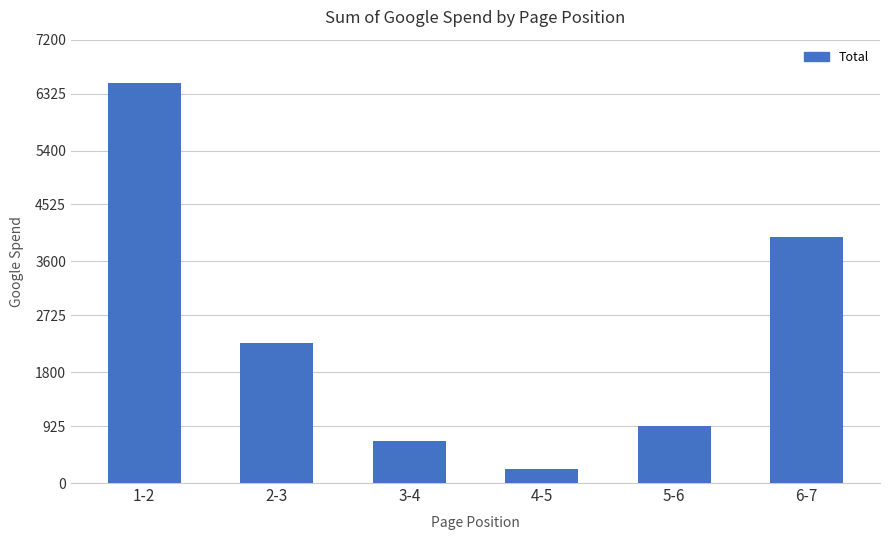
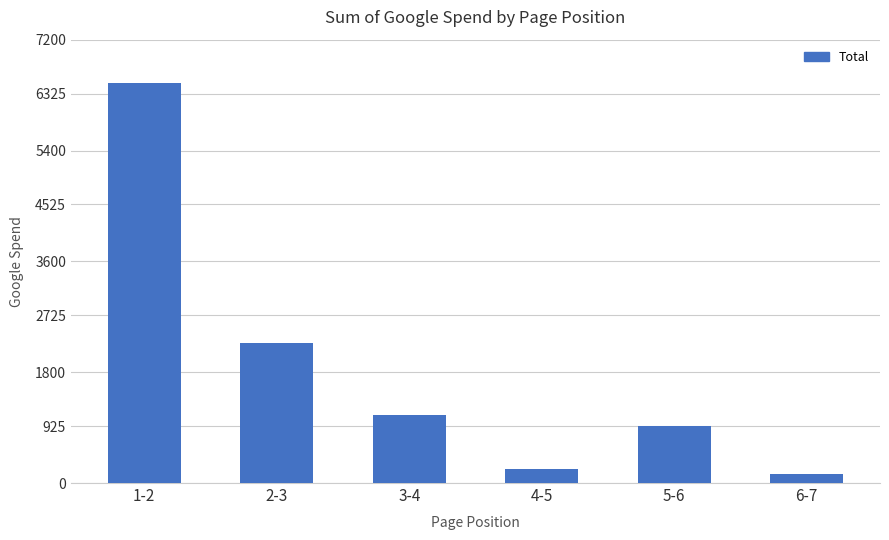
  {
    "1-2": 6500,
    "2-3": 2300,
-   "3-4": 700,
+   "3-4": 1100,
    "4-5": 200,
    "5-6": 900,
-   "6-7": 4000
+   "6-7": 100
  }
